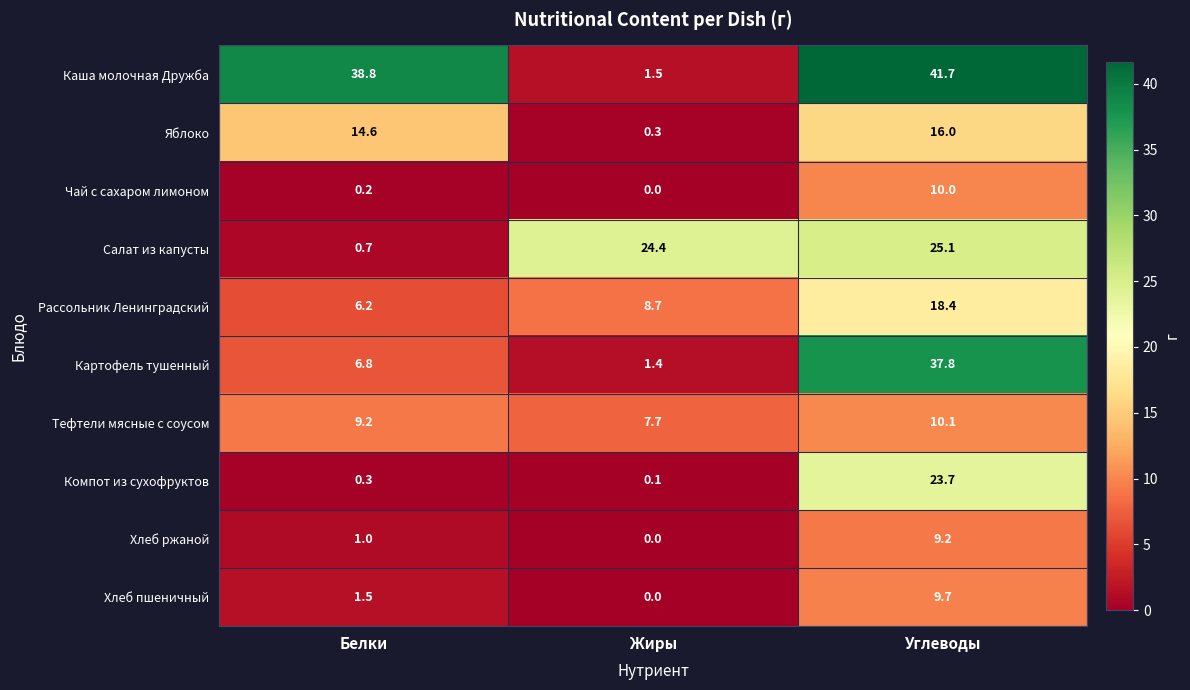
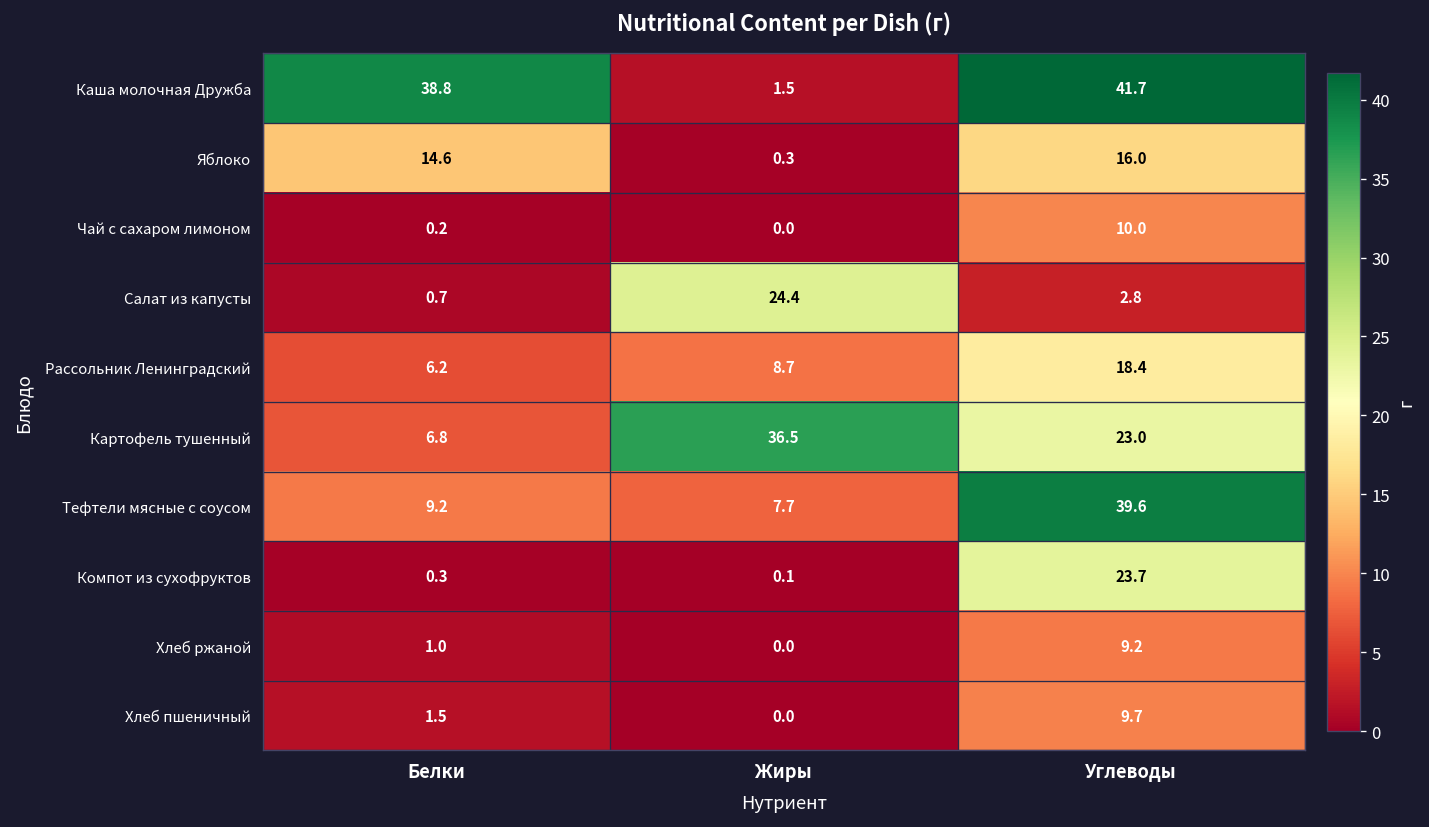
  {
    "Каша молочная Дружба": {
      "Белки": 38.8,
      "Жиры": 1.5,
      "Углеводы": 41.7
    },
    "Яблоко": {
      "Белки": 14.6,
      "Жиры": 0.3,
      "Углеводы": 16.0
    },
    "Чай с сахаром лимоном": {
      "Белки": 0.2,
      "Жиры": 0.0,
      "Углеводы": 10.0
    },
    "Салат из капусты": {
      "Белки": 0.7,
      "Жиры": 24.4,
-     "Углеводы": 25.1
+     "Углеводы": 2.8
    },
    "Рассольник Ленинградский": {
      "Белки": 6.2,
      "Жиры": 8.7,
      "Углеводы": 18.4
    },
    "Картофель тушенный": {
      "Белки": 6.8,
-     "Жиры": 1.4,
-     "Углеводы": 37.8
+     "Жиры": 36.5,
+     "Углеводы": 23.0
    },
    "Тефтели мясные с соусом": {
      "Белки": 9.2,
      "Жиры": 7.7,
-     "Углеводы": 10.1
+     "Углеводы": 39.6
    },
    "Компот из сухофруктов": {
      "Белки": 0.3,
      "Жиры": 0.1,
      "Углеводы": 23.7
    },
    "Хлеб ржаной": {
      "Белки": 1.0,
      "Жиры": 0.0,
      "Углеводы": 9.2
    },
    "Хлеб пшеничный": {
      "Белки": 1.5,
      "Жиры": 0.0,
      "Углеводы": 9.7
    }
  }
